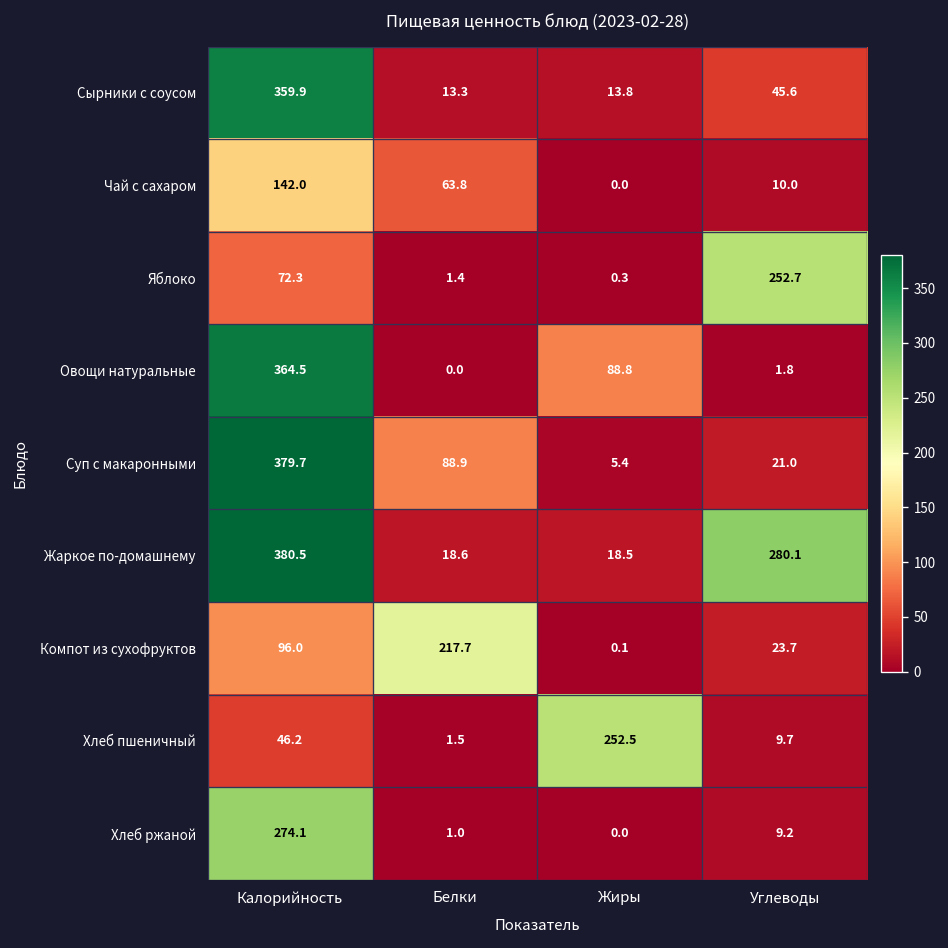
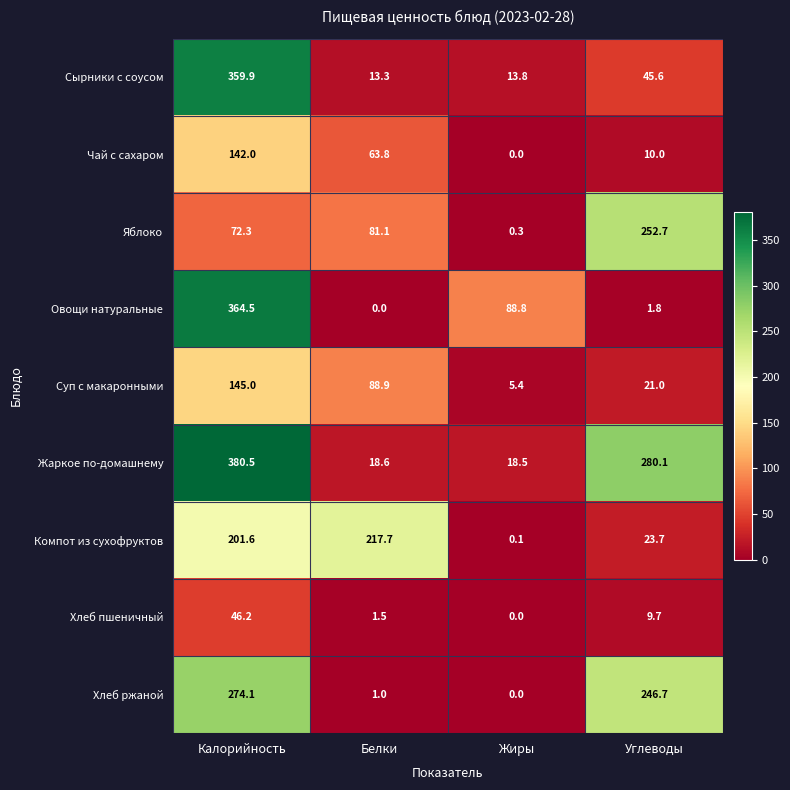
  {
    "Сырники с соусом": {
      "Калорийность": 359.9,
      "Белки": 13.3,
      "Жиры": 13.8,
      "Углеводы": 45.6
    },
    "Чай с сахаром": {
      "Калорийность": 142.0,
      "Белки": 63.8,
      "Жиры": 0.0,
      "Углеводы": 10.0
    },
    "Яблоко": {
      "Калорийность": 72.3,
-     "Белки": 1.4,
+     "Белки": 81.1,
      "Жиры": 0.3,
      "Углеводы": 252.7
    },
    "Овощи натуральные": {
      "Калорийность": 364.5,
      "Белки": 0.0,
      "Жиры": 88.8,
      "Углеводы": 1.8
    },
    "Суп с макаронными": {
-     "Калорийность": 379.7,
+     "Калорийность": 145.0,
      "Белки": 88.9,
      "Жиры": 5.4,
      "Углеводы": 21.0
    },
    "Жаркое по-домашнему": {
      "Калорийность": 380.5,
      "Белки": 18.6,
      "Жиры": 18.5,
      "Углеводы": 280.1
    },
    "Компот из сухофруктов": {
-     "Калорийность": 96.0,
+     "Калорийность": 201.6,
      "Белки": 217.7,
      "Жиры": 0.1,
      "Углеводы": 23.7
    },
    "Хлеб пшеничный": {
      "Калорийность": 46.2,
      "Белки": 1.5,
-     "Жиры": 252.5,
+     "Жиры": 0.0,
      "Углеводы": 9.7
    },
    "Хлеб ржаной": {
      "Калорийность": 274.1,
      "Белки": 1.0,
      "Жиры": 0.0,
-     "Углеводы": 9.2
+     "Углеводы": 246.7
    }
  }
